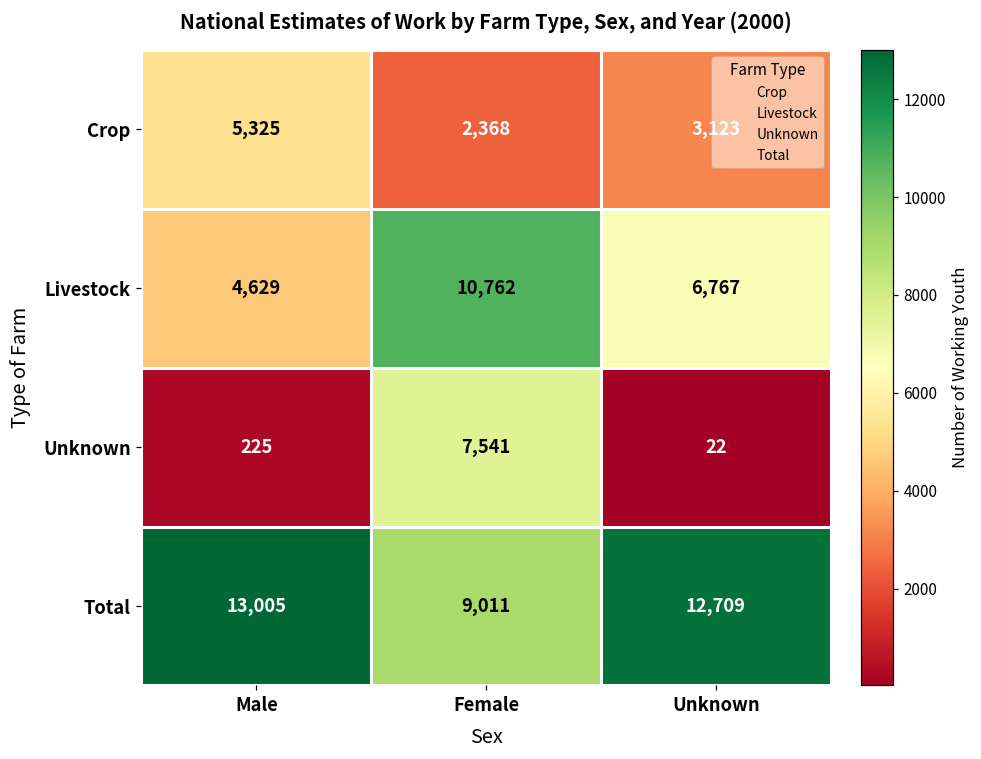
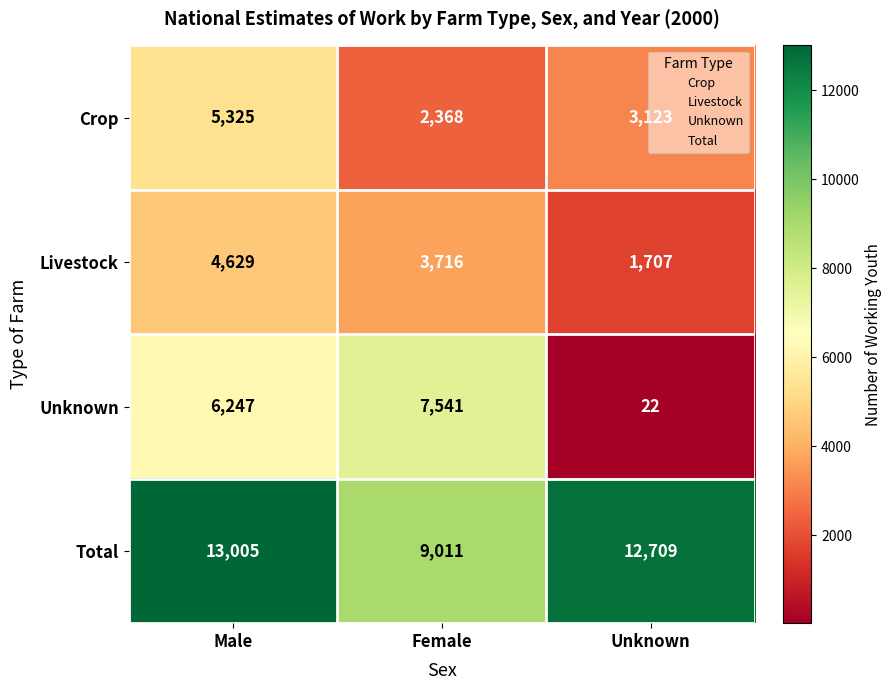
  {
    "Crop": {
      "Male": "5,325",
      "Female": "2,368"
    },
    "Livestock": {
      "Male": "4,629",
-     "Female": "10,762",
-     "Unknown": "6,767"
+     "Female": "3,716",
+     "Unknown": "1,707"
    },
    "Unknown": {
-     "Male": "225",
+     "Male": "6,247",
      "Female": "7,541",
      "Unknown": "22"
    },
    "Total": {
      "Male": "13,005",
      "Female": "9,011",
      "Unknown": "12,709"
    }
  }
